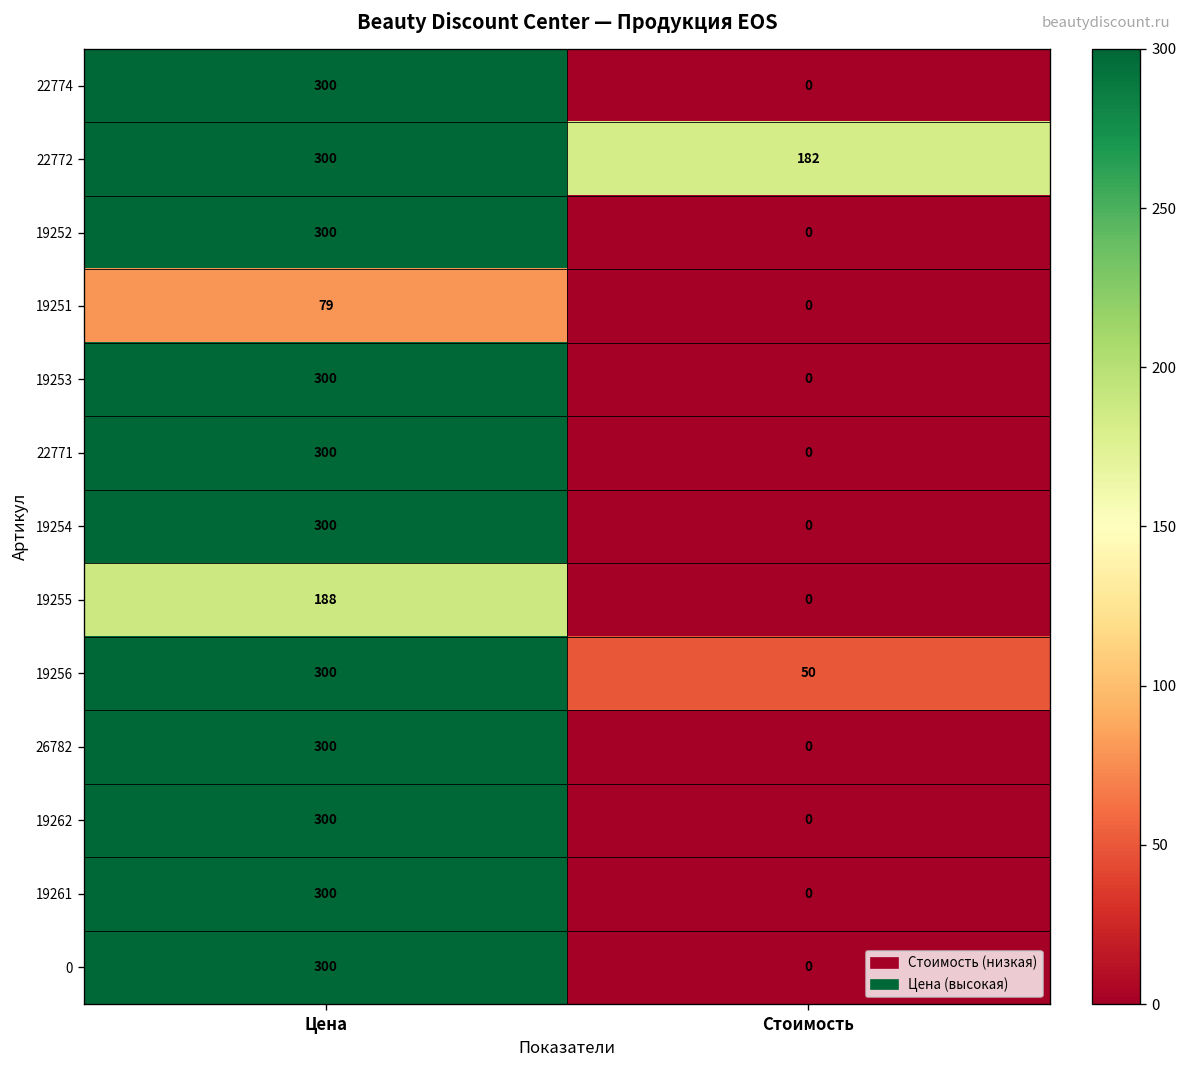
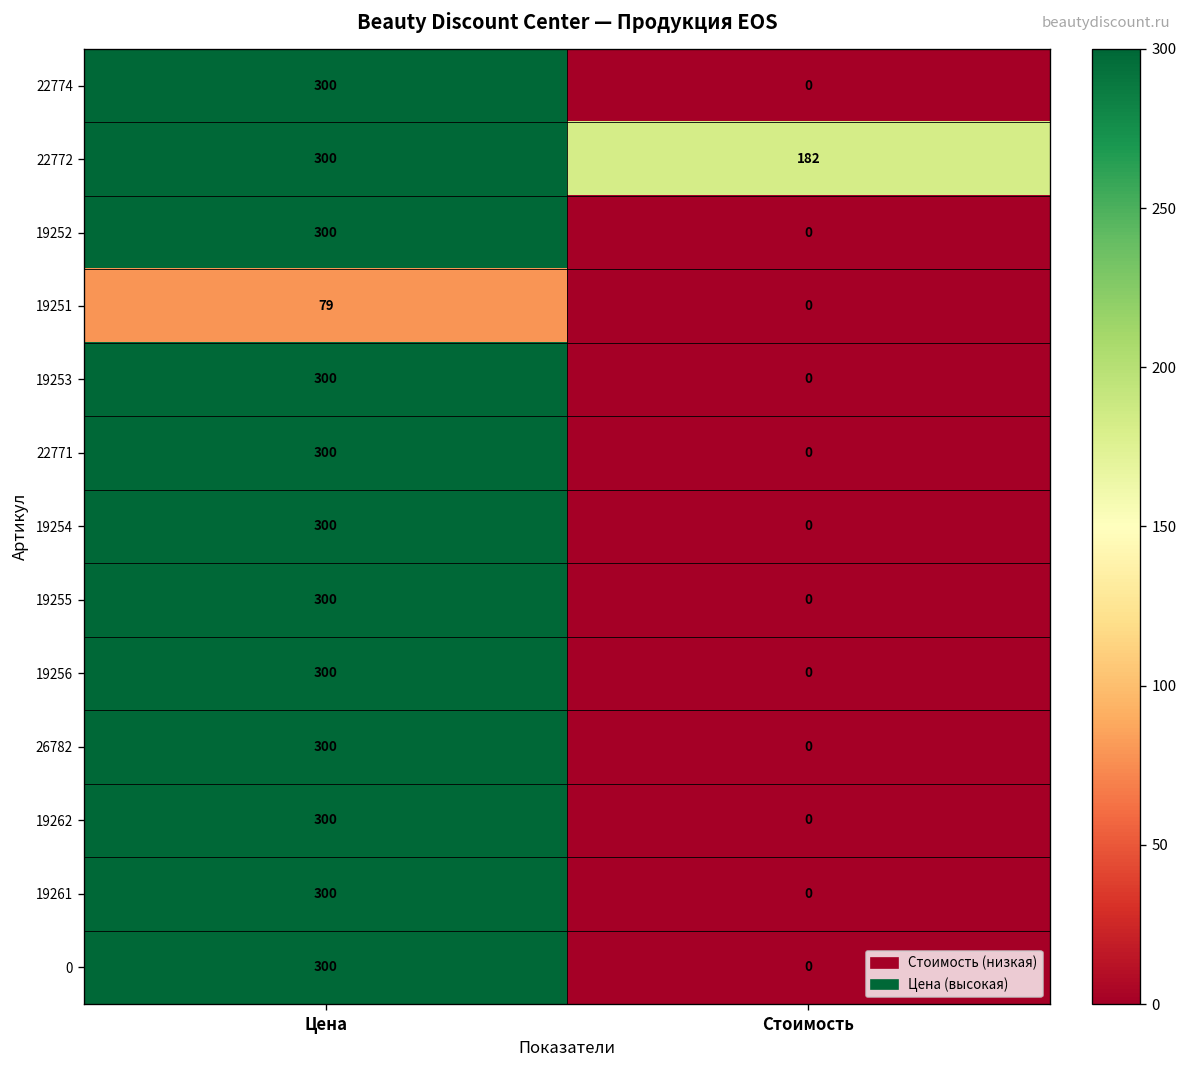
  {
    "22774": {
      "Цена": 300,
      "Стоимость": 0
    },
    "22772": {
      "Цена": 300,
      "Стоимость": 182
    },
    "19252": {
      "Цена": 300,
      "Стоимость": 0
    },
    "19251": {
      "Цена": 79,
      "Стоимость": 0
    },
    "19253": {
      "Цена": 300,
      "Стоимость": 0
    },
    "22771": {
      "Цена": 300,
      "Стоимость": 0
    },
    "19254": {
      "Цена": 300,
      "Стоимость": 0
    },
    "19255": {
-     "Цена": 188,
+     "Цена": 300,
      "Стоимость": 0
    },
    "19256": {
      "Цена": 300,
-     "Стоимость": 50
+     "Стоимость": 0
    },
    "26782": {
      "Цена": 300,
      "Стоимость": 0
    },
    "19262": {
      "Цена": 300,
      "Стоимость": 0
    },
    "19261": {
      "Цена": 300,
      "Стоимость": 0
    },
    "0": {
      "Цена": 300,
      "Стоимость": 0
    }
  }
